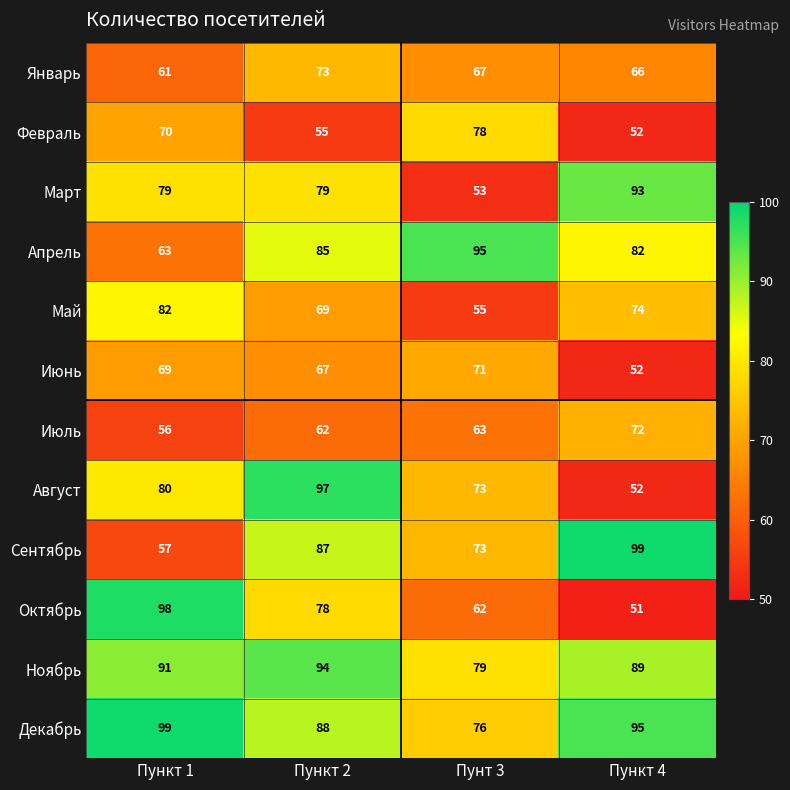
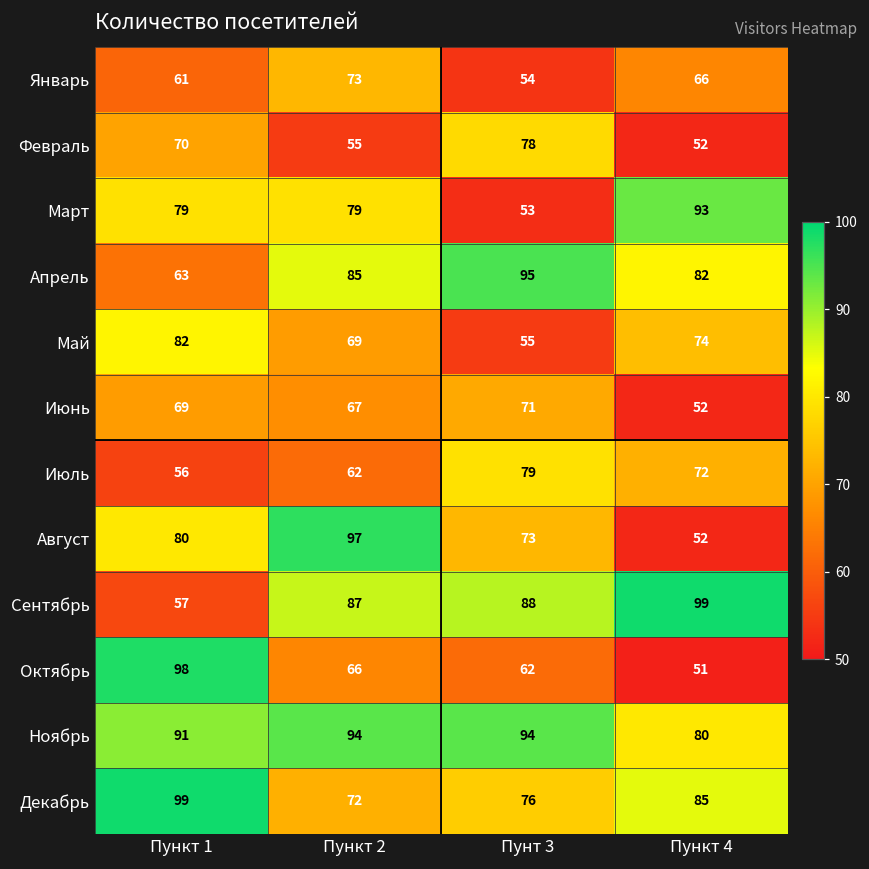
  {
    "Январь": {
      "Пункт 1": 61,
      "Пункт 2": 73,
-     "Пунт 3": 67,
+     "Пунт 3": 54,
      "Пункт 4": 66
    },
    "Февраль": {
      "Пункт 1": 70,
      "Пункт 2": 55,
      "Пунт 3": 78,
      "Пункт 4": 52
    },
    "Март": {
      "Пункт 1": 79,
      "Пункт 2": 79,
      "Пунт 3": 53,
      "Пункт 4": 93
    },
    "Апрель": {
      "Пункт 1": 63,
      "Пункт 2": 85,
      "Пунт 3": 95,
      "Пункт 4": 82
    },
    "Май": {
      "Пункт 1": 82,
      "Пункт 2": 69,
      "Пунт 3": 55,
      "Пункт 4": 74
    },
    "Июнь": {
      "Пункт 1": 69,
      "Пункт 2": 67,
      "Пунт 3": 71,
      "Пункт 4": 52
    },
    "Июль": {
      "Пункт 1": 56,
      "Пункт 2": 62,
-     "Пунт 3": 63,
+     "Пунт 3": 79,
      "Пункт 4": 72
    },
    "Август": {
      "Пункт 1": 80,
      "Пункт 2": 97,
      "Пунт 3": 73,
      "Пункт 4": 52
    },
    "Сентябрь": {
      "Пункт 1": 57,
      "Пункт 2": 87,
-     "Пунт 3": 73,
+     "Пунт 3": 88,
      "Пункт 4": 99
    },
    "Октябрь": {
      "Пункт 1": 98,
-     "Пункт 2": 78,
+     "Пункт 2": 66,
      "Пунт 3": 62,
      "Пункт 4": 51
    },
    "Ноябрь": {
      "Пункт 1": 91,
      "Пункт 2": 94,
-     "Пунт 3": 79,
-     "Пункт 4": 89
+     "Пунт 3": 94,
+     "Пункт 4": 80
    },
    "Декабрь": {
      "Пункт 1": 99,
-     "Пункт 2": 88,
+     "Пункт 2": 72,
      "Пунт 3": 76,
-     "Пункт 4": 95
+     "Пункт 4": 85
    }
  }
